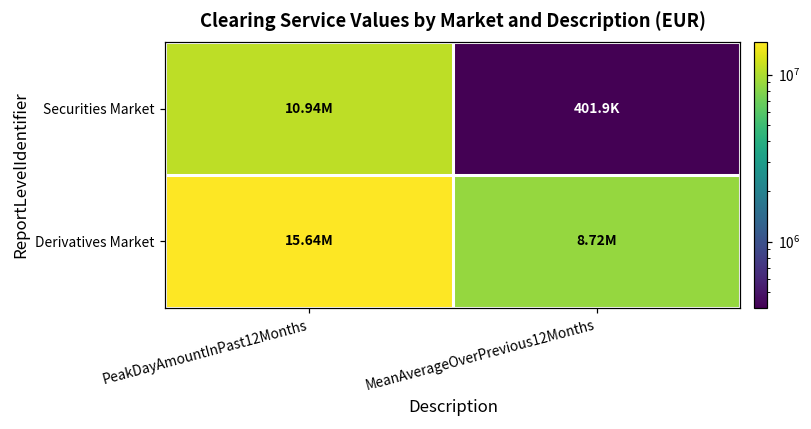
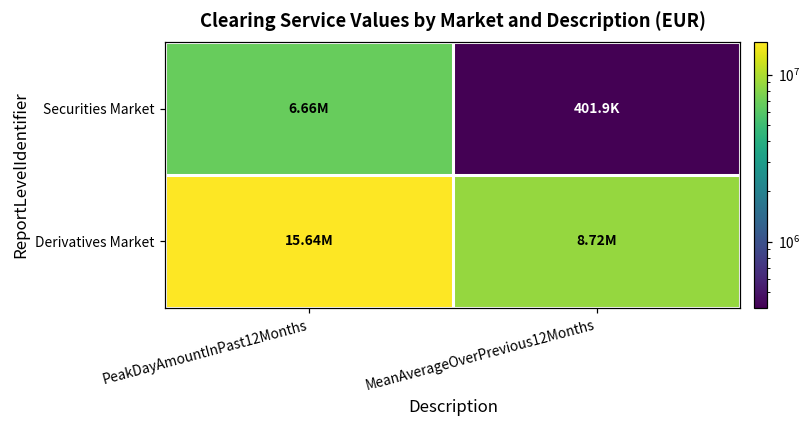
  {
    "Securities Market": {
-     "PeakDayAmountInPast12Months": "10.94M",
+     "PeakDayAmountInPast12Months": "6.66M",
      "MeanAverageOverPrevious12Months": "401.9K"
    },
    "Derivatives Market": {
      "PeakDayAmountInPast12Months": "15.64M",
      "MeanAverageOverPrevious12Months": "8.72M"
    }
  }
